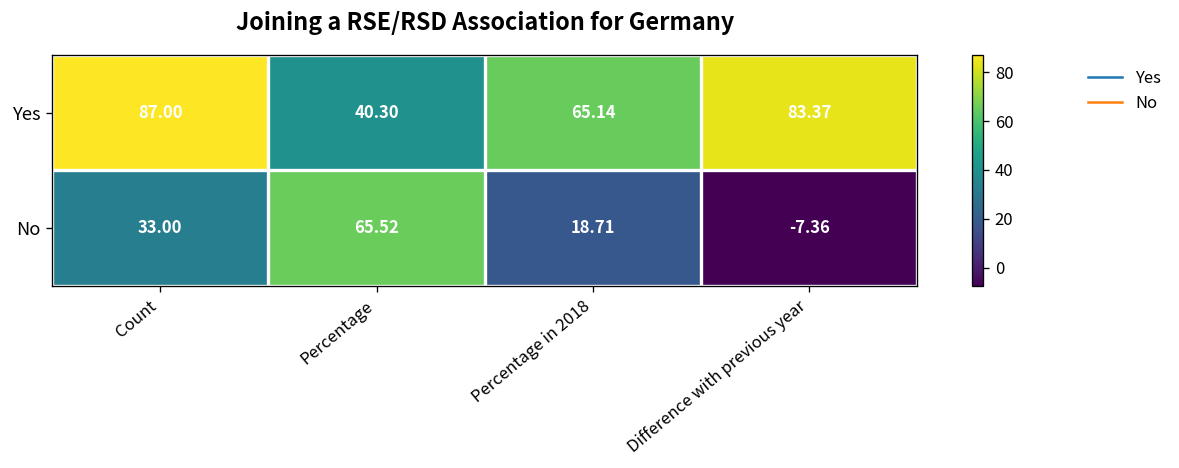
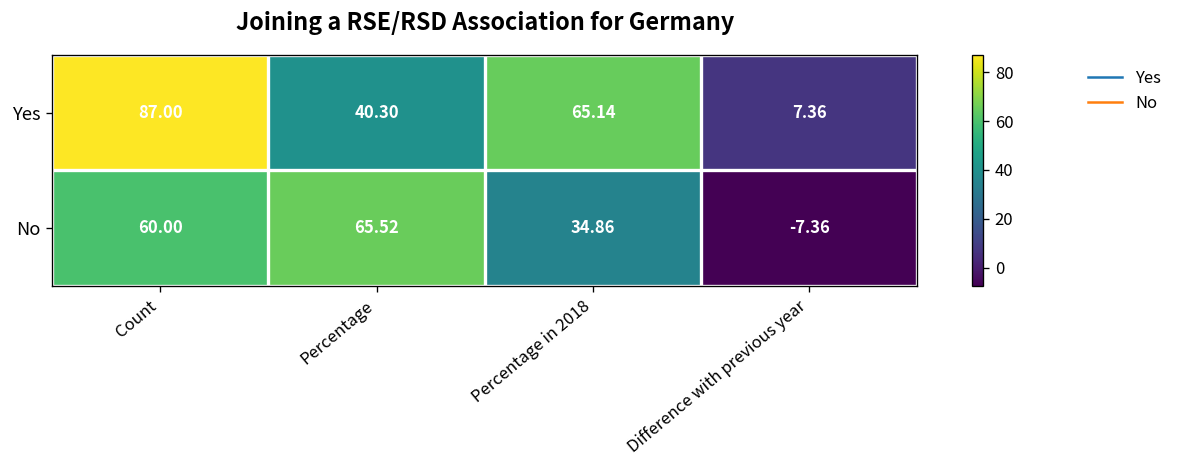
  {
    "Yes": {
      "Count": 87.00,
      "Percentage": 40.30,
      "Percentage in 2018": 65.14,
-     "Difference with previous year": 83.37
+     "Difference with previous year": 7.36
    },
    "No": {
-     "Count": 33.00,
+     "Count": 60.00,
      "Percentage": 65.52,
-     "Percentage in 2018": 18.71,
+     "Percentage in 2018": 34.86,
      "Difference with previous year": -7.36
    }
  }
